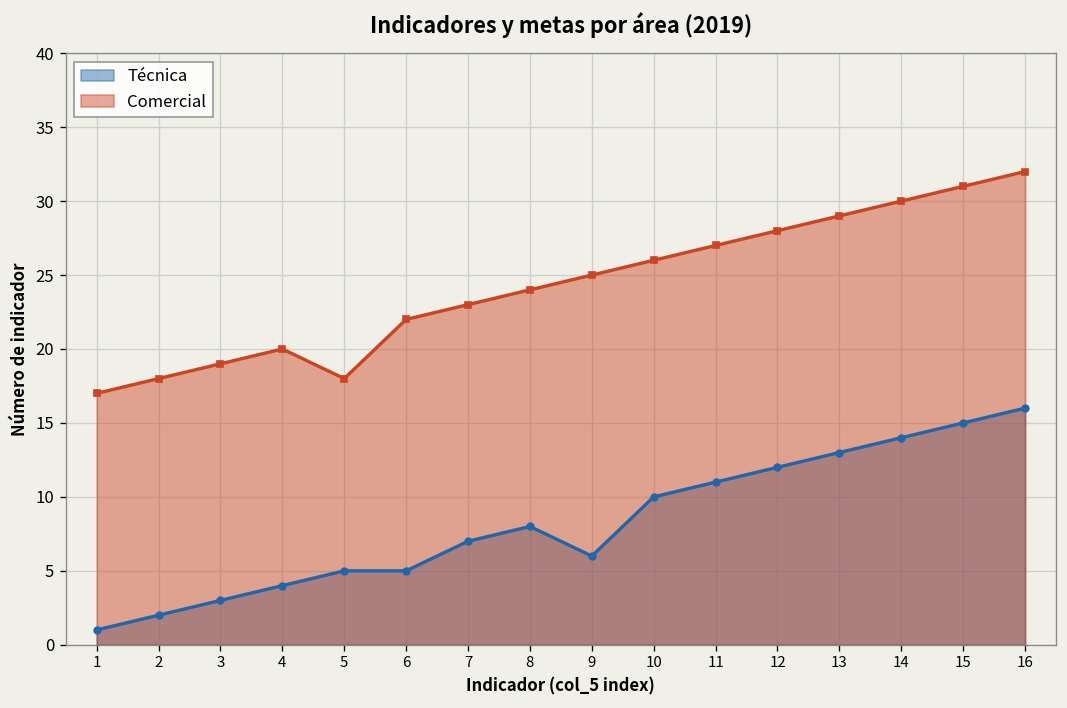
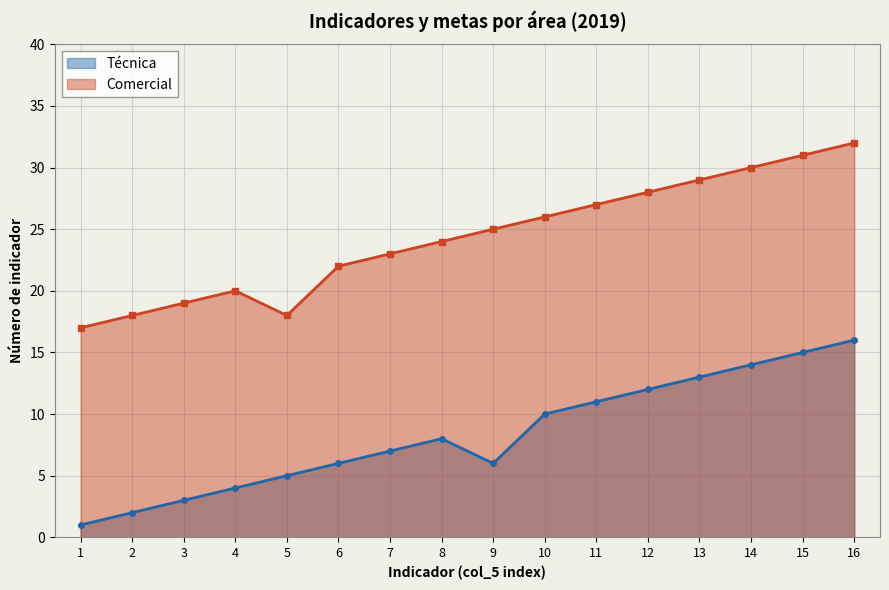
  {
    "Técnica": {
      "1": 1,
      "2": 2,
      "3": 3,
      "4": 4,
      "5": 5,
-     "6": 5,
+     "6": 6,
      "7": 7,
      "8": 8,
      "9": 6,
      "10": 10,
      "11": 11,
      "12": 12,
      "13": 13,
      "14": 14,
      "15": 15,
      "16": 16
    },
    "Comercial": {
      "1": 17,
      "2": 18,
      "3": 19,
      "4": 20,
      "5": 18,
      "6": 22,
      "7": 23,
      "8": 24,
      "9": 25,
      "10": 26,
      "11": 27,
      "12": 28,
      "13": 29,
      "14": 30,
      "15": 31,
      "16": 32
    }
  }
